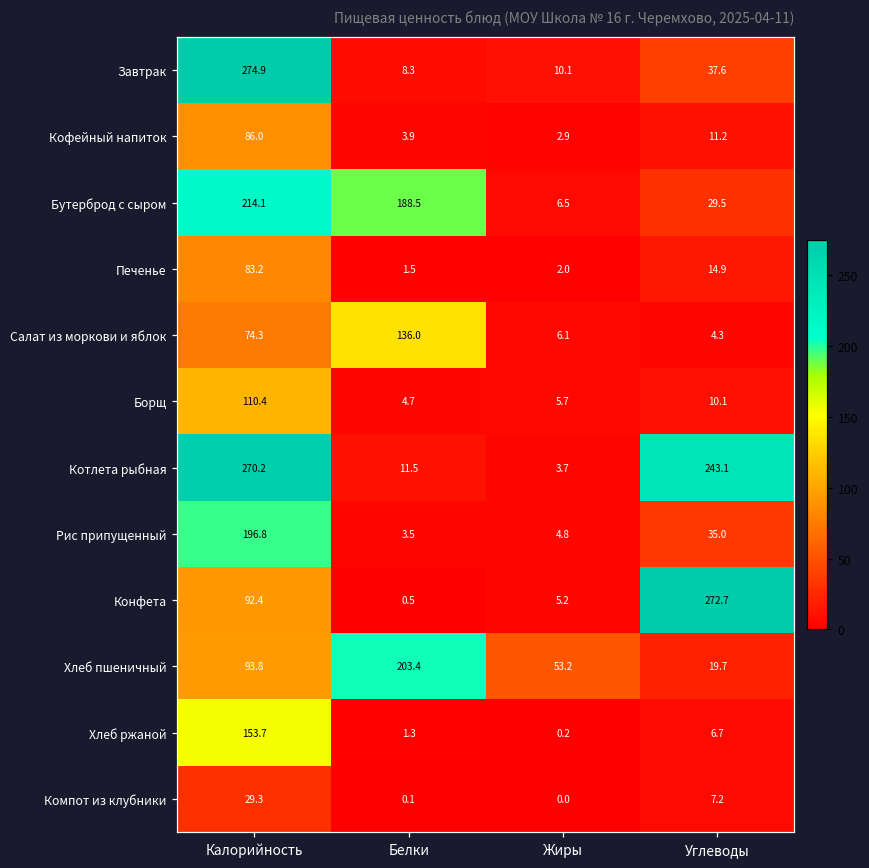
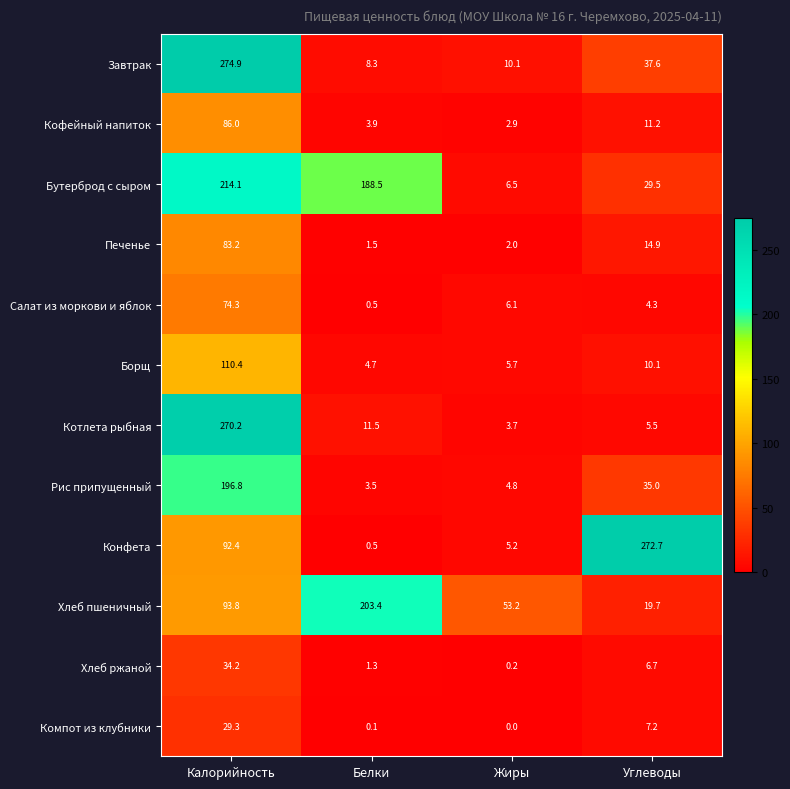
  {
    "Завтрак": {
      "Калорийность": 274.9,
      "Белки": 8.3,
      "Жиры": 10.1,
      "Углеводы": 37.6
    },
    "Кофейный напиток": {
      "Калорийность": 86.0,
      "Белки": 3.9,
      "Жиры": 2.9,
      "Углеводы": 11.2
    },
    "Бутерброд с сыром": {
      "Калорийность": 214.1,
      "Белки": 188.5,
      "Жиры": 6.5,
      "Углеводы": 29.5
    },
    "Печенье": {
      "Калорийность": 83.2,
      "Белки": 1.5,
      "Жиры": 2.0,
      "Углеводы": 14.9
    },
    "Салат из моркови и яблок": {
      "Калорийность": 74.3,
-     "Белки": 136.0,
+     "Белки": 0.5,
      "Жиры": 6.1,
      "Углеводы": 4.3
    },
    "Борщ": {
      "Калорийность": 110.4,
      "Белки": 4.7,
      "Жиры": 5.7,
      "Углеводы": 10.1
    },
    "Котлета рыбная": {
      "Калорийность": 270.2,
      "Белки": 11.5,
      "Жиры": 3.7,
-     "Углеводы": 243.1
+     "Углеводы": 5.5
    },
    "Рис припущенный": {
      "Калорийность": 196.8,
      "Белки": 3.5,
      "Жиры": 4.8,
      "Углеводы": 35.0
    },
    "Конфета": {
      "Калорийность": 92.4,
      "Белки": 0.5,
      "Жиры": 5.2,
      "Углеводы": 272.7
    },
    "Хлеб пшеничный": {
      "Калорийность": 93.8,
      "Белки": 203.4,
      "Жиры": 53.2,
      "Углеводы": 19.7
    },
    "Хлеб ржаной": {
-     "Калорийность": 153.7,
+     "Калорийность": 34.2,
      "Белки": 1.3,
      "Жиры": 0.2,
      "Углеводы": 6.7
    },
    "Компот из клубники": {
      "Калорийность": 29.3,
      "Белки": 0.1,
      "Жиры": 0.0,
      "Углеводы": 7.2
    }
  }
